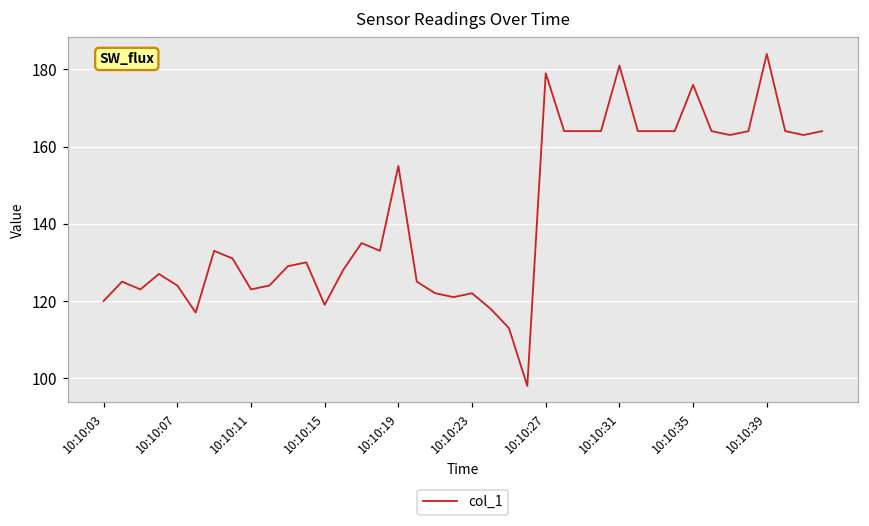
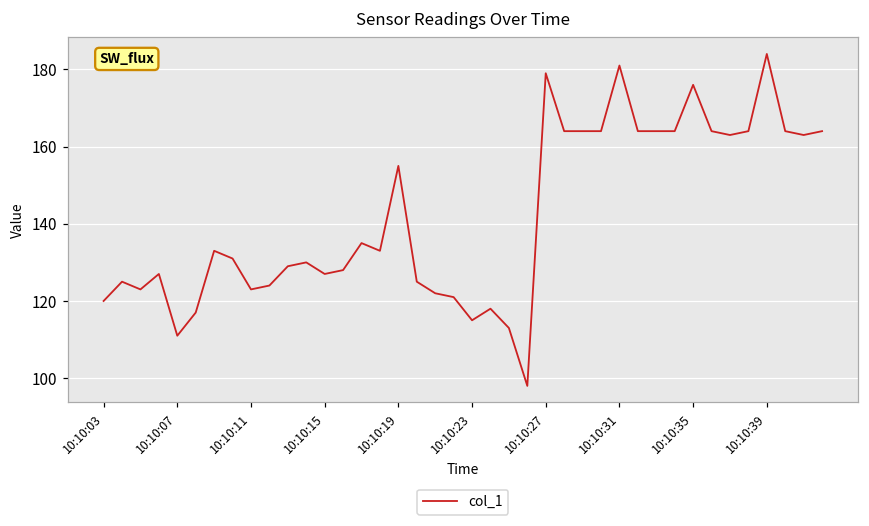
  {
    "10:10:03": 120,
-   "10:10:07": 124,
+   "10:10:07": 111,
    "10:10:11": 123,
-   "10:10:15": 119,
+   "10:10:15": 127,
    "10:10:19": 155,
-   "10:10:23": 122,
+   "10:10:23": 115,
    "10:10:27": 179,
    "10:10:31": 181,
    "10:10:35": 176,
    "10:10:39": 184
  }
